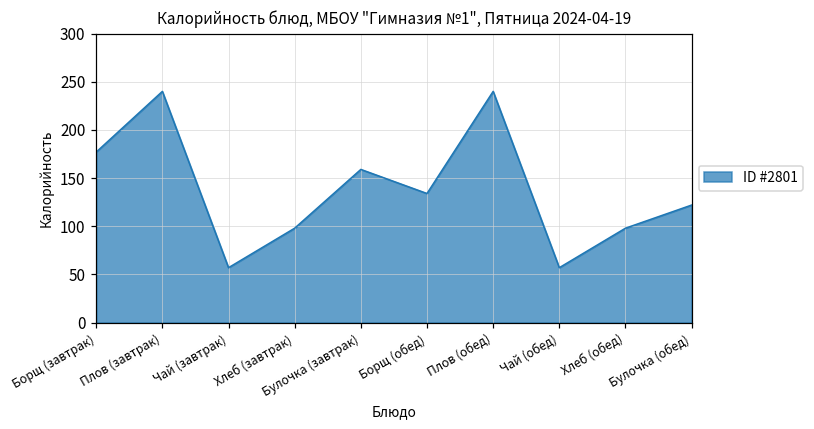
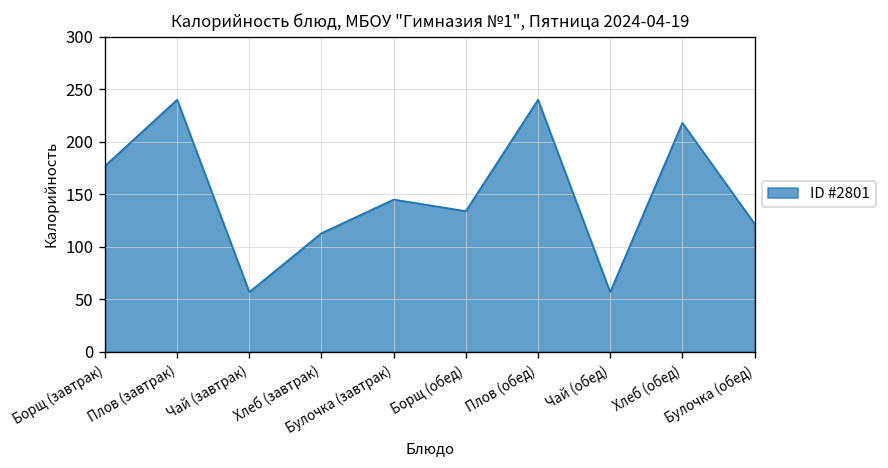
  {
    "Борщ (завтрак)": 180,
    "Плов (завтрак)": 240,
    "Чай (завтрак)": 60,
-   "Хлеб (завтрак)": 100,
-   "Булочка (завтрак)": 160,
+   "Хлеб (завтрак)": 110,
+   "Булочка (завтрак)": 150,
    "Борщ (обед)": 130,
    "Плов (обед)": 240,
    "Чай (обед)": 60,
-   "Хлеб (обед)": 100,
+   "Хлеб (обед)": 220,
    "Булочка (обед)": 120
  }
